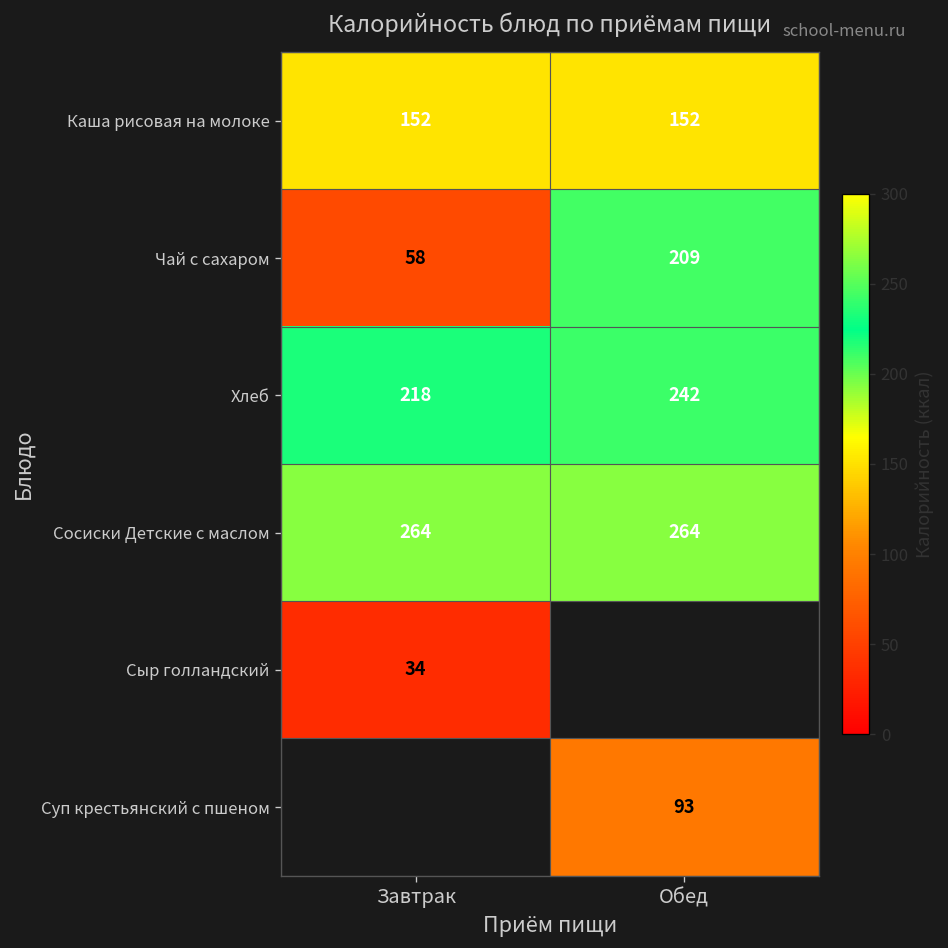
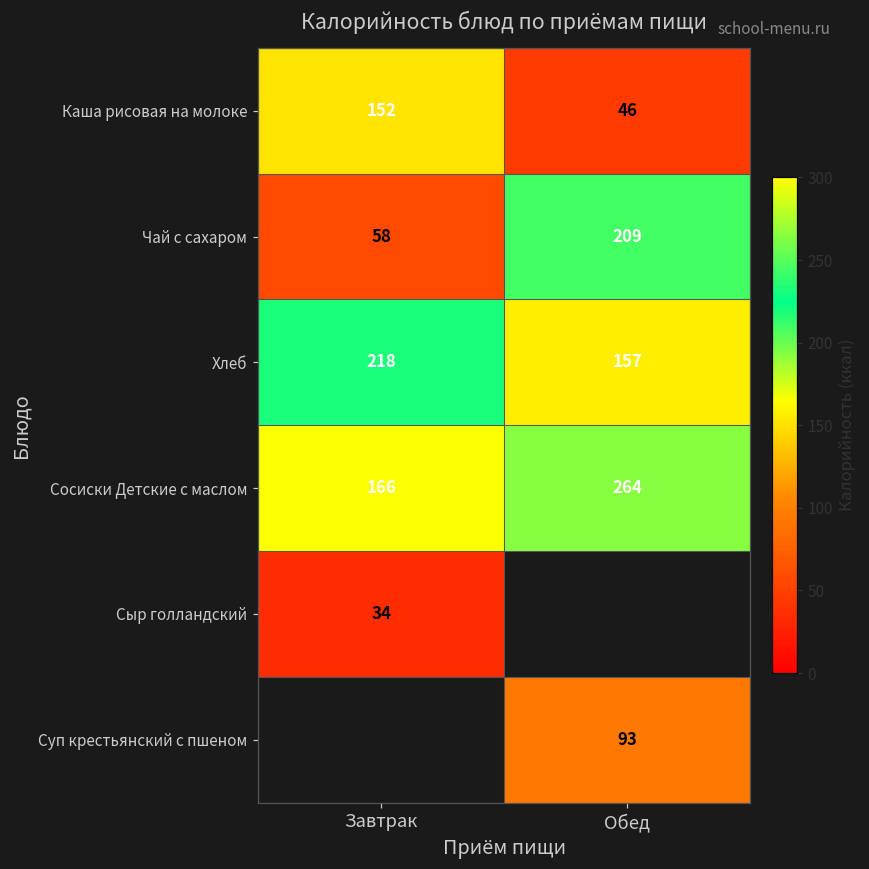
  {
    "Каша рисовая на молоке": {
      "Завтрак": 152,
-     "Обед": 152
+     "Обед": 46
    },
    "Чай с сахаром": {
      "Завтрак": 58,
      "Обед": 209
    },
    "Хлеб": {
      "Завтрак": 218,
-     "Обед": 242
+     "Обед": 157
    },
    "Сосиски Детские с маслом": {
-     "Завтрак": 264,
+     "Завтрак": 166,
      "Обед": 264
    },
    "Сыр голландский": {
      "Завтрак": 34
    },
    "Суп крестьянский с пшеном": {
      "Обед": 93
    }
  }
